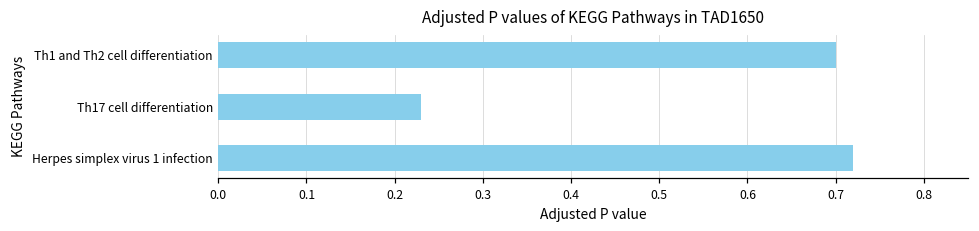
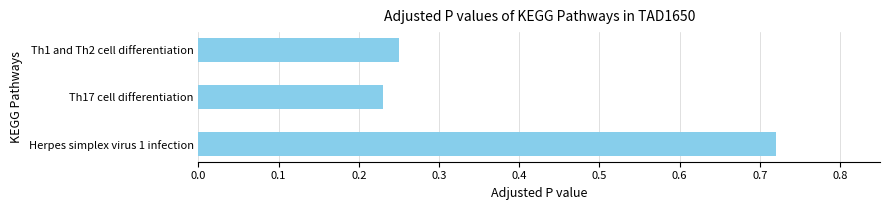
  {
-   "Th1 and Th2 cell differentiation": 0.70,
+   "Th1 and Th2 cell differentiation": 0.25,
    "Th17 cell differentiation": 0.23,
    "Herpes simplex virus 1 infection": 0.72
  }
